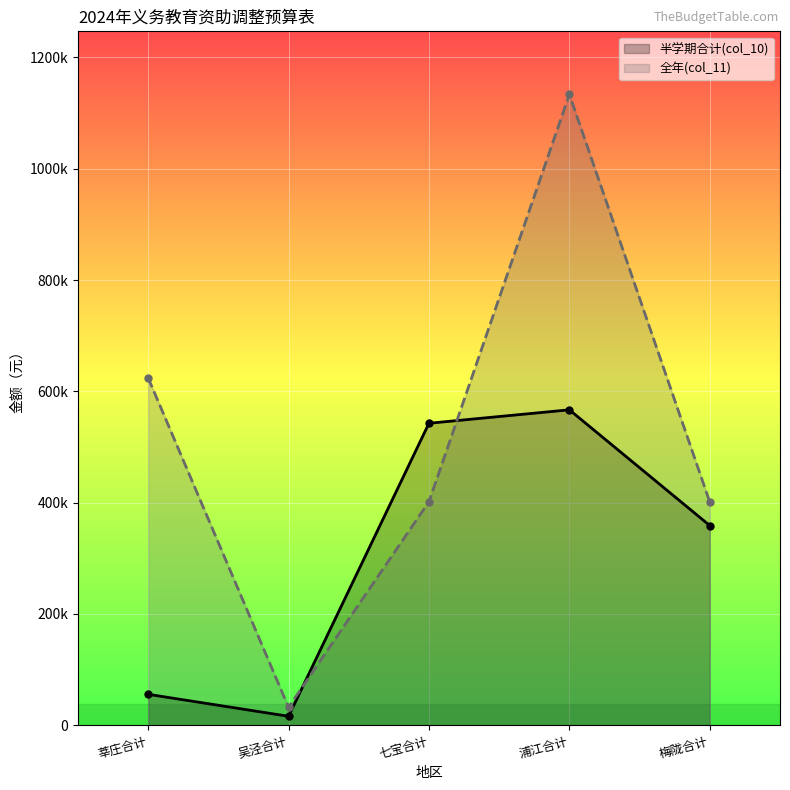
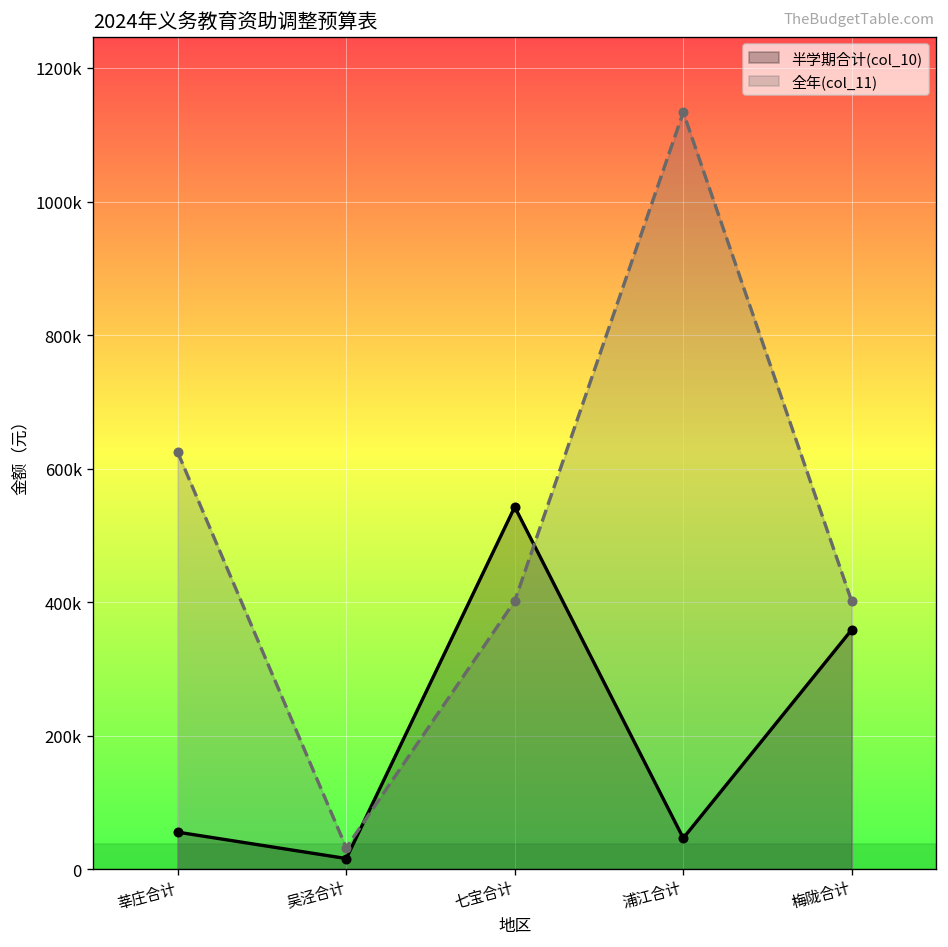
  {
    "半学期合计(col_10)": {
      "莘庄合计": 60000,
      "七宝合计": 540000,
-     "浦江合计": 570000,
+     "浦江合计": 50000,
      "梅陇合计": 360000
    },
    "全年(col_11)": {
      "莘庄合计": 620000,
      "七宝合计": 400000,
      "浦江合计": 1130000,
      "梅陇合计": 400000
    }
  }
